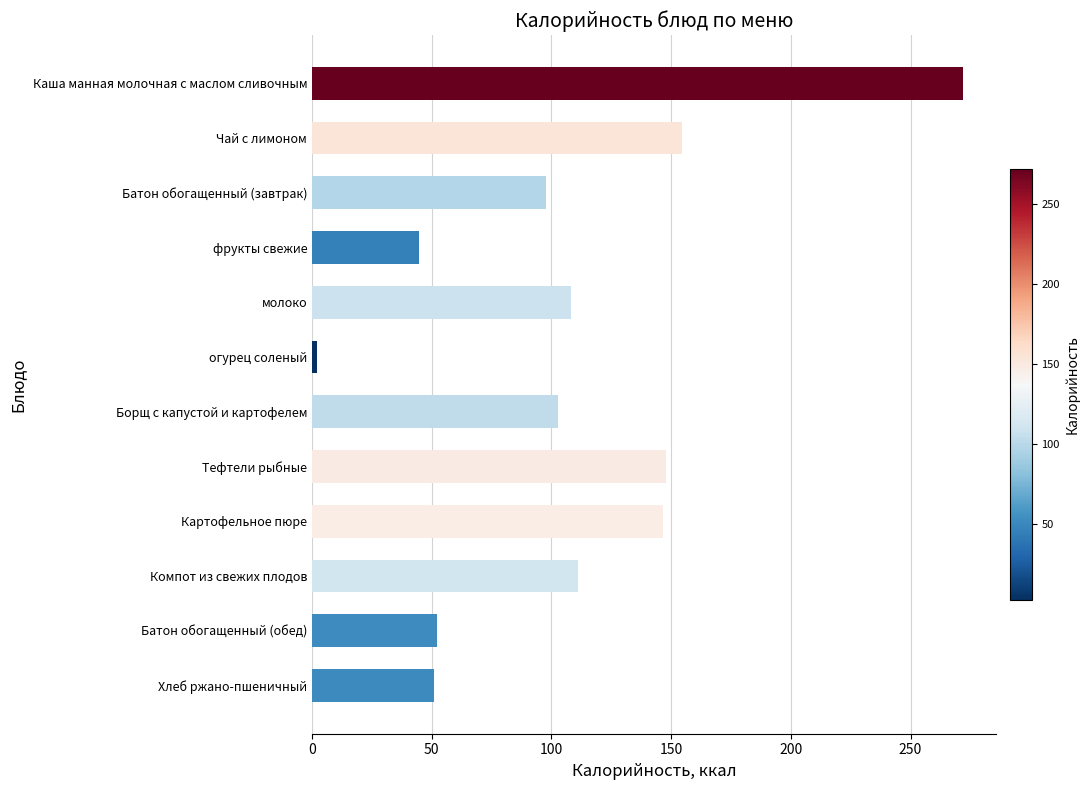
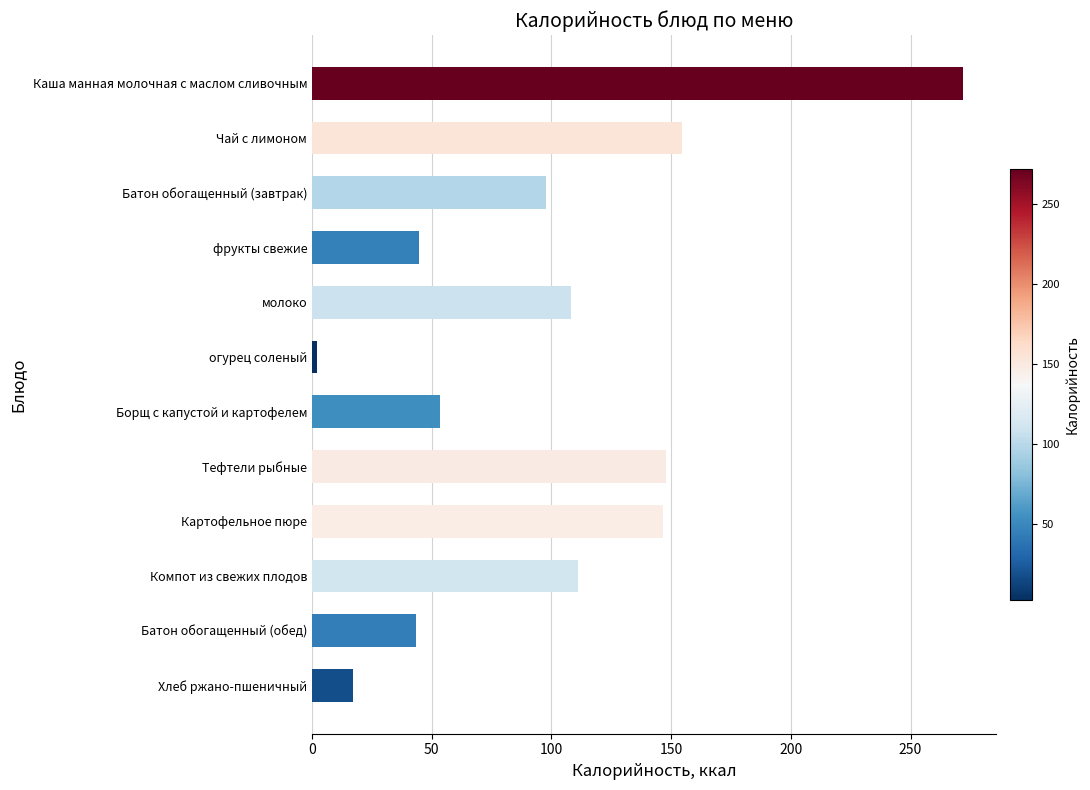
  {
    "Каша манная молочная с маслом сливочным": 272,
    "Чай с лимоном": 155,
    "Батон обогащенный (завтрак)": 98,
    "фрукты свежие": 45,
    "молоко": 108,
    "огурец соленый": 2,
-   "Борщ с капустой и картофелем": 103,
+   "Борщ с капустой и картофелем": 53,
    "Тефтели рыбные": 148,
    "Картофельное пюре": 147,
    "Компот из свежих плодов": 111,
-   "Батон обогащенный (обед)": 52,
-   "Хлеб ржано-пшеничный": 51
+   "Батон обогащенный (обед)": 44,
+   "Хлеб ржано-пшеничный": 17
  }
